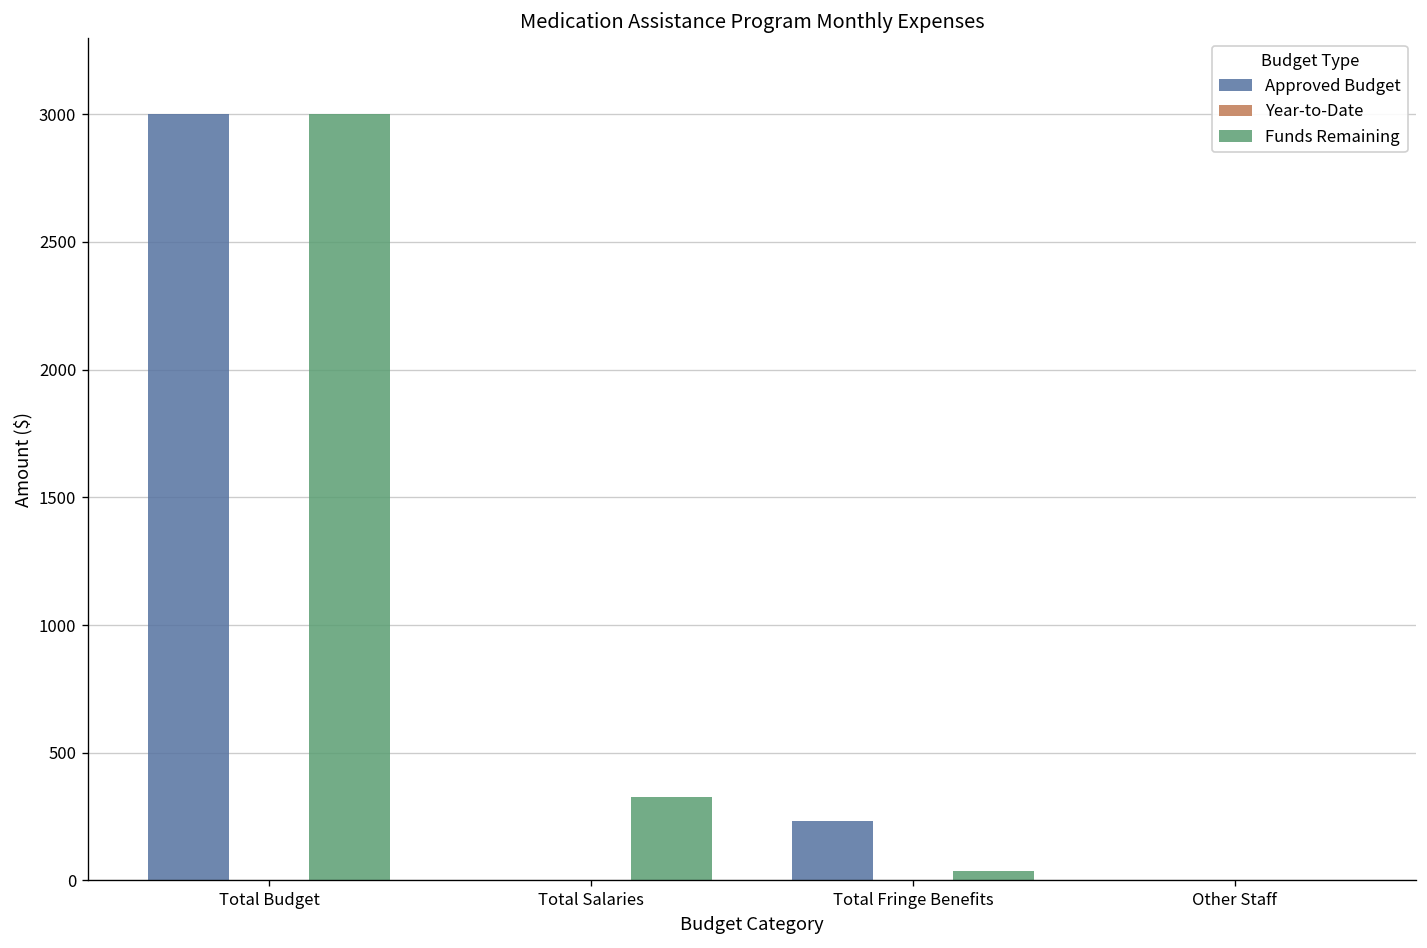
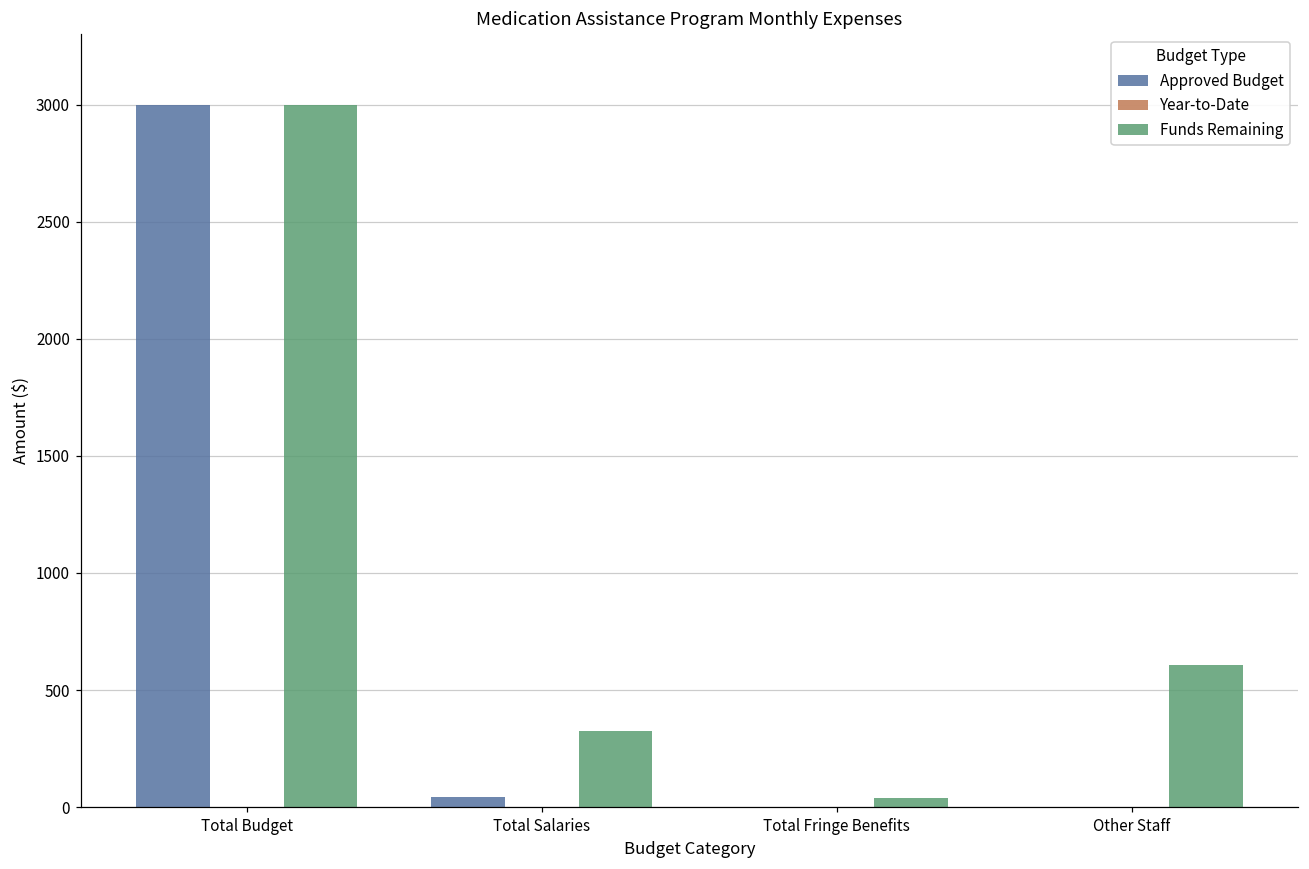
  {
    "Approved Budget": {
      "Total Budget": 3000,
-     "Total Salaries": 0,
-     "Total Fringe Benefits": 230,
+     "Total Salaries": 40,
+     "Total Fringe Benefits": 0,
      "Other Staff": 0
    },
    "Year-to-Date": {
      "Total Budget": 0,
      "Total Salaries": 0,
      "Total Fringe Benefits": 0,
      "Other Staff": 0
    },
    "Funds Remaining": {
      "Total Budget": 3000,
      "Total Salaries": 330,
      "Total Fringe Benefits": 40,
-     "Other Staff": 0
+     "Other Staff": 610
    }
  }
